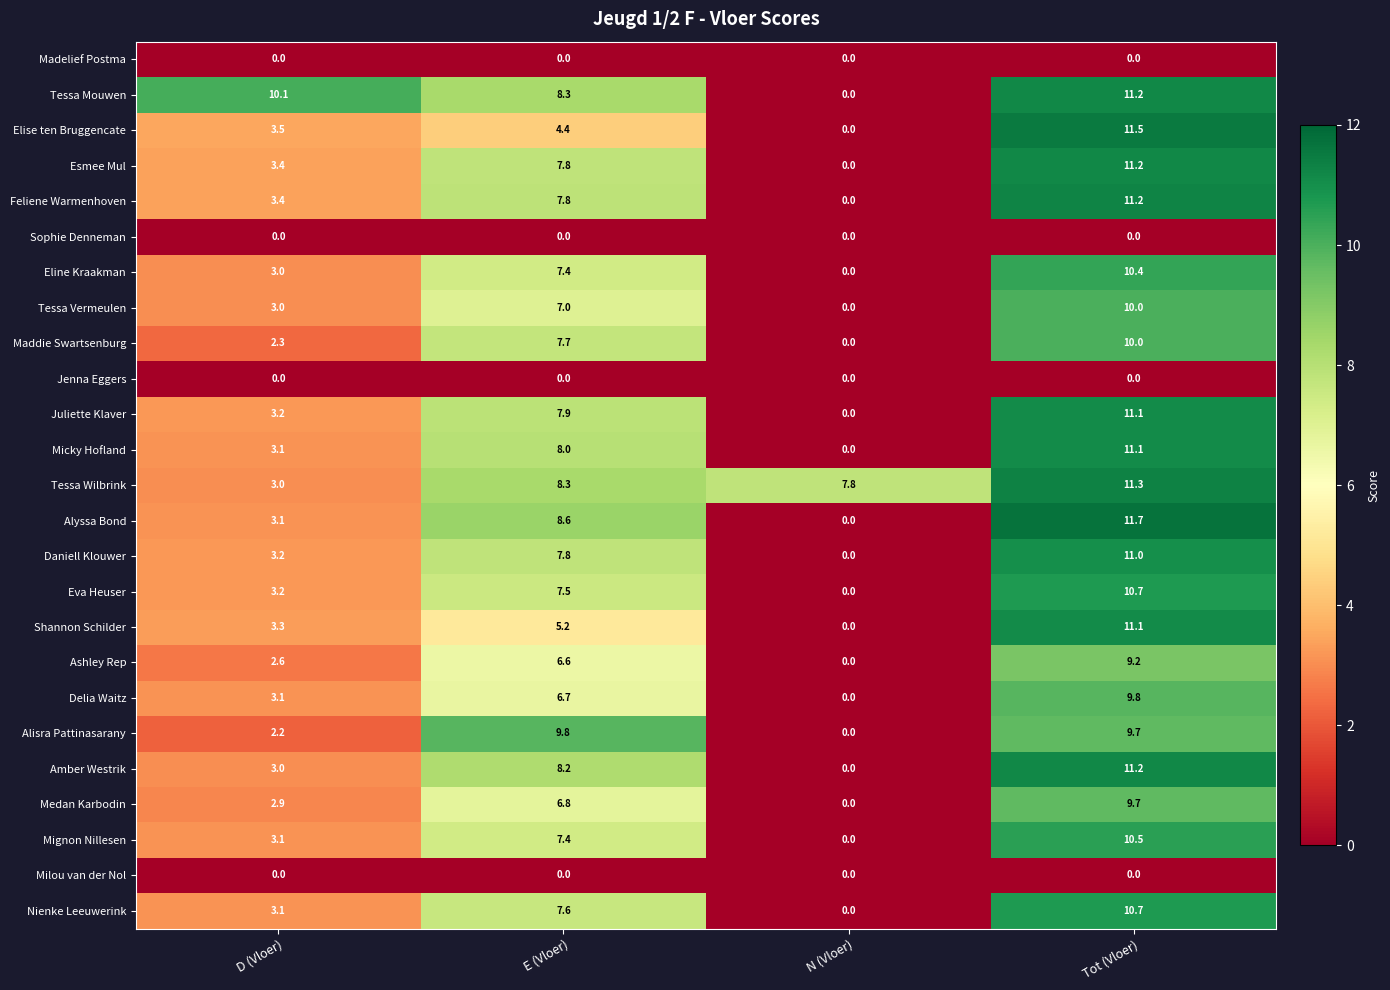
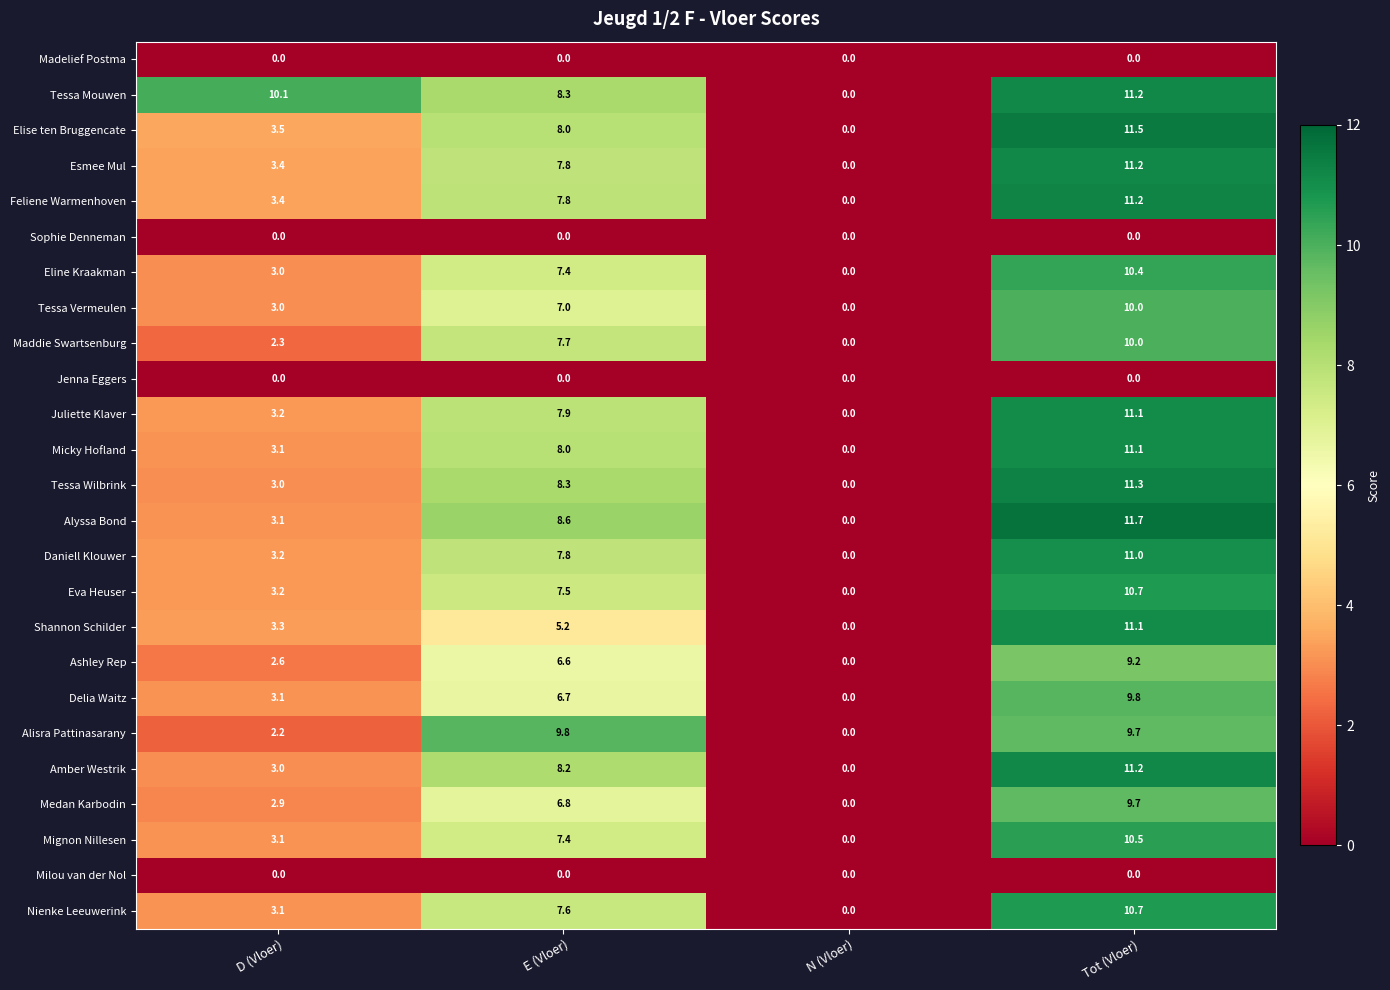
  {
    "Madelief Postma": {
      "D (Vloer)": 0.0,
      "E (Vloer)": 0.0,
      "N (Vloer)": 0.0,
      "Tot (Vloer)": 0.0
    },
    "Tessa Mouwen": {
      "D (Vloer)": 10.1,
      "E (Vloer)": 8.3,
      "N (Vloer)": 0.0,
      "Tot (Vloer)": 11.2
    },
    "Elise ten Bruggencate": {
      "D (Vloer)": 3.5,
-     "E (Vloer)": 4.4,
+     "E (Vloer)": 8.0,
      "N (Vloer)": 0.0,
      "Tot (Vloer)": 11.5
    },
    "Esmee Mul": {
      "D (Vloer)": 3.4,
      "E (Vloer)": 7.8,
      "N (Vloer)": 0.0,
      "Tot (Vloer)": 11.2
    },
    "Feliene Warmenhoven": {
      "D (Vloer)": 3.4,
      "E (Vloer)": 7.8,
      "N (Vloer)": 0.0,
      "Tot (Vloer)": 11.2
    },
    "Sophie Denneman": {
      "D (Vloer)": 0.0,
      "E (Vloer)": 0.0,
      "N (Vloer)": 0.0,
      "Tot (Vloer)": 0.0
    },
    "Eline Kraakman": {
      "D (Vloer)": 3.0,
      "E (Vloer)": 7.4,
      "N (Vloer)": 0.0,
      "Tot (Vloer)": 10.4
    },
    "Tessa Vermeulen": {
      "D (Vloer)": 3.0,
      "E (Vloer)": 7.0,
      "N (Vloer)": 0.0,
      "Tot (Vloer)": 10.0
    },
    "Maddie Swartsenburg": {
      "D (Vloer)": 2.3,
      "E (Vloer)": 7.7,
      "N (Vloer)": 0.0,
      "Tot (Vloer)": 10.0
    },
    "Jenna Eggers": {
      "D (Vloer)": 0.0,
      "E (Vloer)": 0.0,
      "N (Vloer)": 0.0,
      "Tot (Vloer)": 0.0
    },
    "Juliette Klaver": {
      "D (Vloer)": 3.2,
      "E (Vloer)": 7.9,
      "N (Vloer)": 0.0,
      "Tot (Vloer)": 11.1
    },
    "Micky Hofland": {
      "D (Vloer)": 3.1,
      "E (Vloer)": 8.0,
      "N (Vloer)": 0.0,
      "Tot (Vloer)": 11.1
    },
    "Tessa Wilbrink": {
      "D (Vloer)": 3.0,
      "E (Vloer)": 8.3,
-     "N (Vloer)": 7.8,
+     "N (Vloer)": 0.0,
      "Tot (Vloer)": 11.3
    },
    "Alyssa Bond": {
      "D (Vloer)": 3.1,
      "E (Vloer)": 8.6,
      "N (Vloer)": 0.0,
      "Tot (Vloer)": 11.7
    },
    "Daniell Klouwer": {
      "D (Vloer)": 3.2,
      "E (Vloer)": 7.8,
      "N (Vloer)": 0.0,
      "Tot (Vloer)": 11.0
    },
    "Eva Heuser": {
      "D (Vloer)": 3.2,
      "E (Vloer)": 7.5,
      "N (Vloer)": 0.0,
      "Tot (Vloer)": 10.7
    },
    "Shannon Schilder": {
      "D (Vloer)": 3.3,
      "E (Vloer)": 5.2,
      "N (Vloer)": 0.0,
      "Tot (Vloer)": 11.1
    },
    "Ashley Rep": {
      "D (Vloer)": 2.6,
      "E (Vloer)": 6.6,
      "N (Vloer)": 0.0,
      "Tot (Vloer)": 9.2
    },
    "Delia Waitz": {
      "D (Vloer)": 3.1,
      "E (Vloer)": 6.7,
      "N (Vloer)": 0.0,
      "Tot (Vloer)": 9.8
    },
    "Alisra Pattinasarany": {
      "D (Vloer)": 2.2,
      "E (Vloer)": 9.8,
      "N (Vloer)": 0.0,
      "Tot (Vloer)": 9.7
    },
    "Amber Westrik": {
      "D (Vloer)": 3.0,
      "E (Vloer)": 8.2,
      "N (Vloer)": 0.0,
      "Tot (Vloer)": 11.2
    },
    "Medan Karbodin": {
      "D (Vloer)": 2.9,
      "E (Vloer)": 6.8,
      "N (Vloer)": 0.0,
      "Tot (Vloer)": 9.7
    },
    "Mignon Nillesen": {
      "D (Vloer)": 3.1,
      "E (Vloer)": 7.4,
      "N (Vloer)": 0.0,
      "Tot (Vloer)": 10.5
    },
    "Milou van der Nol": {
      "D (Vloer)": 0.0,
      "E (Vloer)": 0.0,
      "N (Vloer)": 0.0,
      "Tot (Vloer)": 0.0
    },
    "Nienke Leeuwerink": {
      "D (Vloer)": 3.1,
      "E (Vloer)": 7.6,
      "N (Vloer)": 0.0,
      "Tot (Vloer)": 10.7
    }
  }
